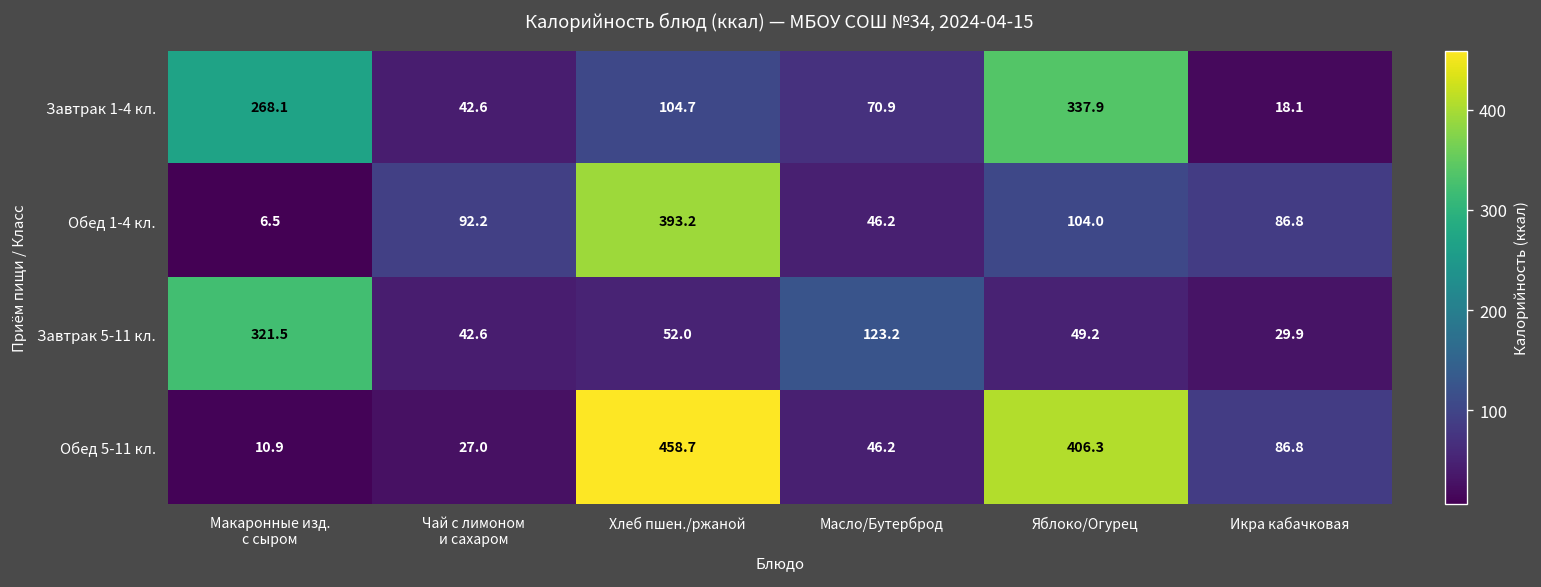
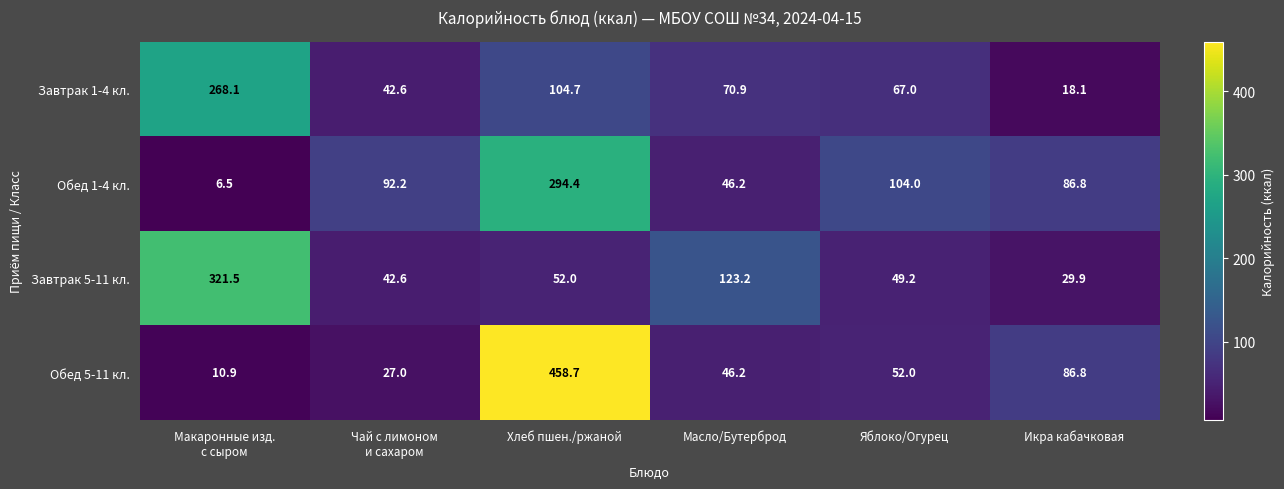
  {
    "Завтрак 1-4 кл.": {
      "Макаронные изд. с сыром": 268.1,
      "Чай с лимоном и сахаром": 42.6,
      "Хлеб пшен./ржаной": 104.7,
      "Масло/Бутерброд": 70.9,
-     "Яблоко/Огурец": 337.9,
+     "Яблоко/Огурец": 67.0,
      "Икра кабачковая": 18.1
    },
    "Обед 1-4 кл.": {
      "Макаронные изд. с сыром": 6.5,
      "Чай с лимоном и сахаром": 92.2,
-     "Хлеб пшен./ржаной": 393.2,
+     "Хлеб пшен./ржаной": 294.4,
      "Масло/Бутерброд": 46.2,
      "Яблоко/Огурец": 104.0,
      "Икра кабачковая": 86.8
    },
    "Завтрак 5-11 кл.": {
      "Макаронные изд. с сыром": 321.5,
      "Чай с лимоном и сахаром": 42.6,
      "Хлеб пшен./ржаной": 52.0,
      "Масло/Бутерброд": 123.2,
      "Яблоко/Огурец": 49.2,
      "Икра кабачковая": 29.9
    },
    "Обед 5-11 кл.": {
      "Макаронные изд. с сыром": 10.9,
      "Чай с лимоном и сахаром": 27.0,
      "Хлеб пшен./ржаной": 458.7,
      "Масло/Бутерброд": 46.2,
-     "Яблоко/Огурец": 406.3,
+     "Яблоко/Огурец": 52.0,
      "Икра кабачковая": 86.8
    }
  }
